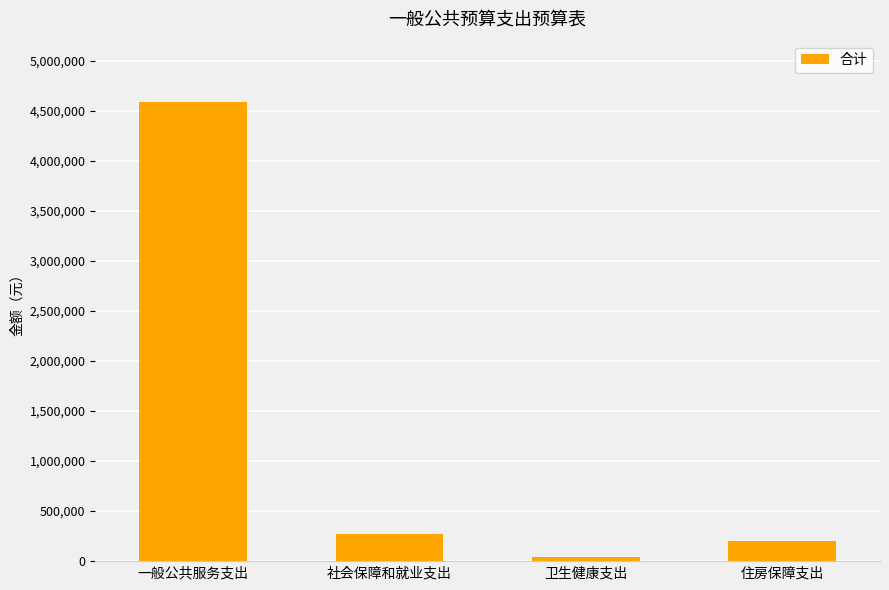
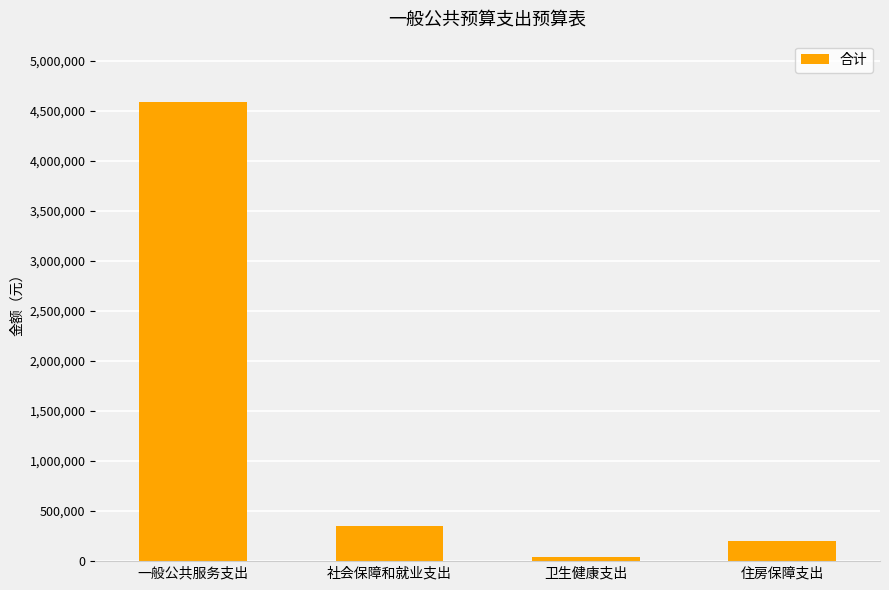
  {
    "一般公共服务支出": "4,590,000",
-   "社会保障和就业支出": "270,000",
+   "社会保障和就业支出": "350,000",
    "卫生健康支出": "40,000",
    "住房保障支出": "200,000"
  }
